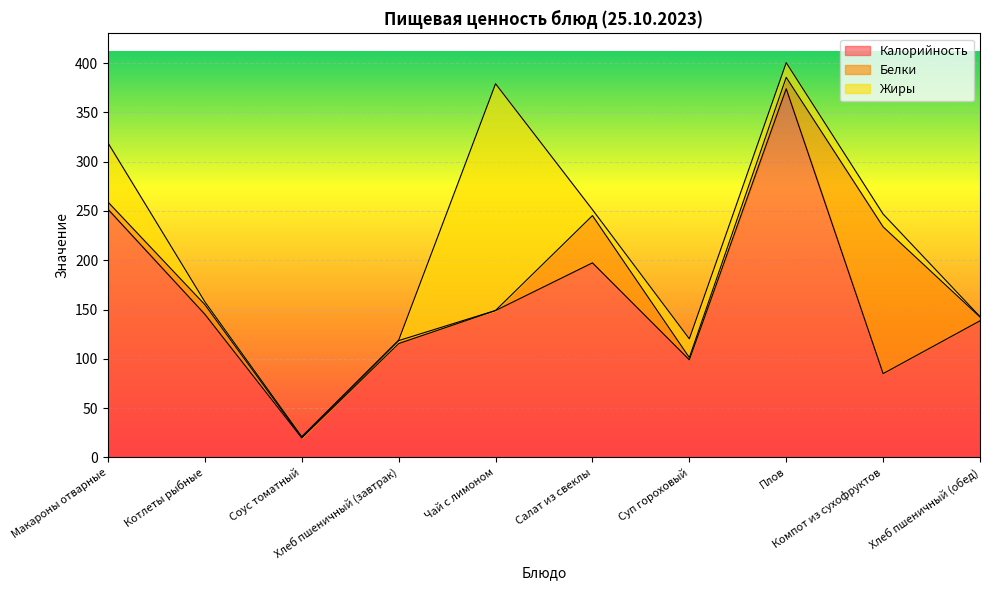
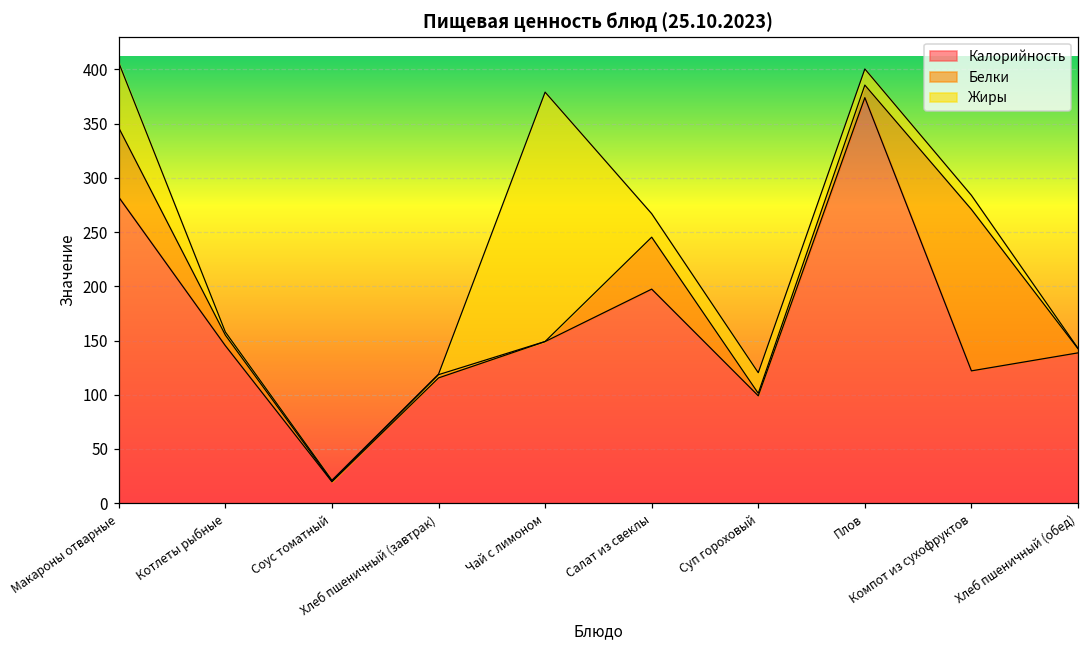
  {
    "Калорийность": {
-     "Макароны отварные": 250,
+     "Макароны отварные": 280,
      "Котлеты рыбные": 150,
      "Хлеб пшеничный (завтрак)": 120,
      "Салат из свеклы": 200,
      "Плов": 370,
-     "Компот из сухофруктов": 90,
+     "Компот из сухофруктов": 120,
      "Хлеб пшеничный (обед)": 140
    },
    "Белки": {
-     "Макароны отварные": 10,
+     "Макароны отварные": 60,
      "Котлеты рыбные": 10,
      "Салат из свеклы": 50,
      "Плов": 10,
      "Компот из сухофруктов": 150
    },
    "Жиры": {
      "Макароны отварные": 60,
      "Котлеты рыбные": 0,
      "Чай с лимоном": 230,
-     "Салат из свеклы": 10,
+     "Салат из свеклы": 20,
      "Суп гороховый": 20,
      "Плов": 10,
      "Компот из сухофруктов": 10
    }
  }
